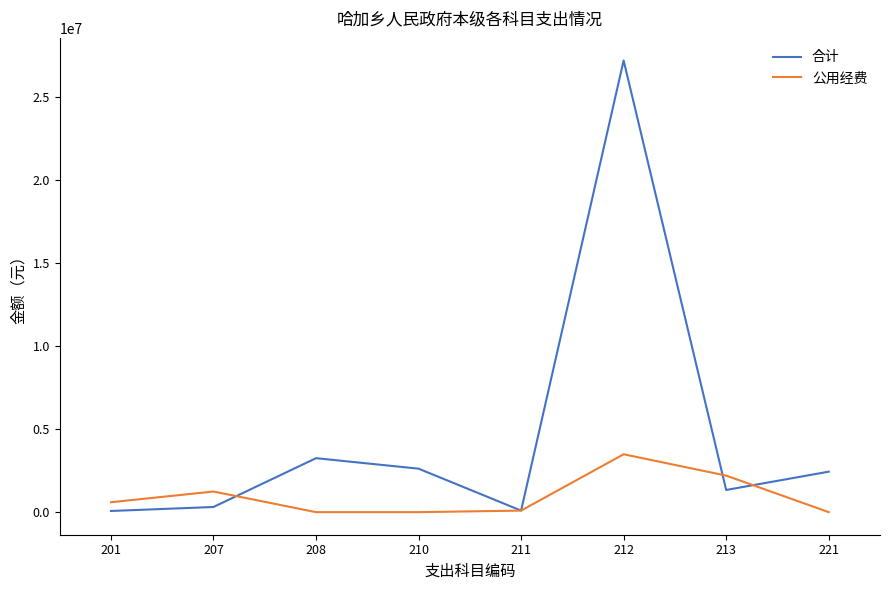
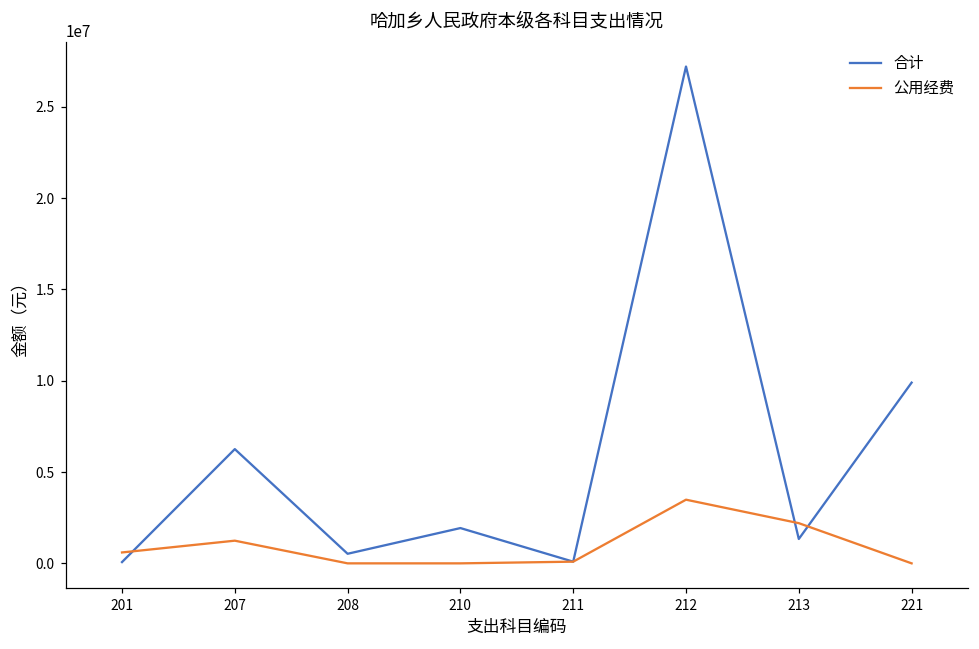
  {
    "合计": {
      "201": 100000,
-     "207": 300000,
-     "208": 3200000,
-     "210": 2600000,
+     "207": 6300000,
+     "208": 500000,
+     "210": 1900000,
      "212": 27200000,
      "213": 1300000,
-     "221": 2400000
+     "221": 9900000
    },
    "公用经费": {
      "201": 600000,
      "207": 1200000,
      "208": 0,
      "210": 0,
      "212": 3500000,
      "213": 2200000,
      "221": 0
    }
  }
